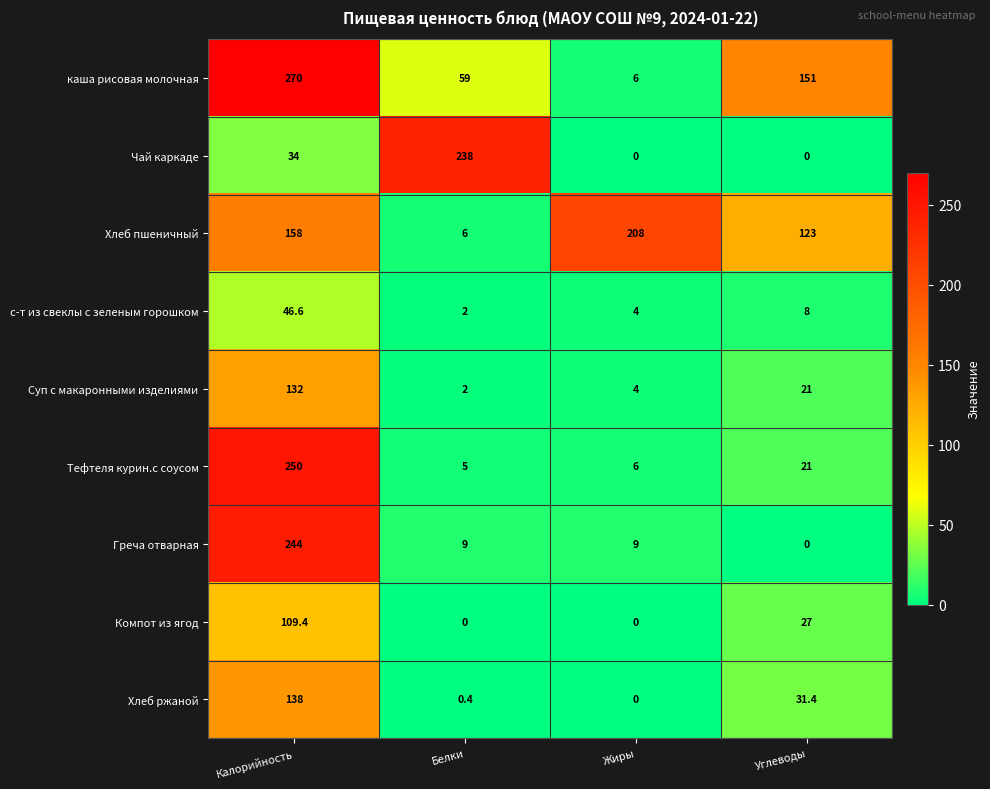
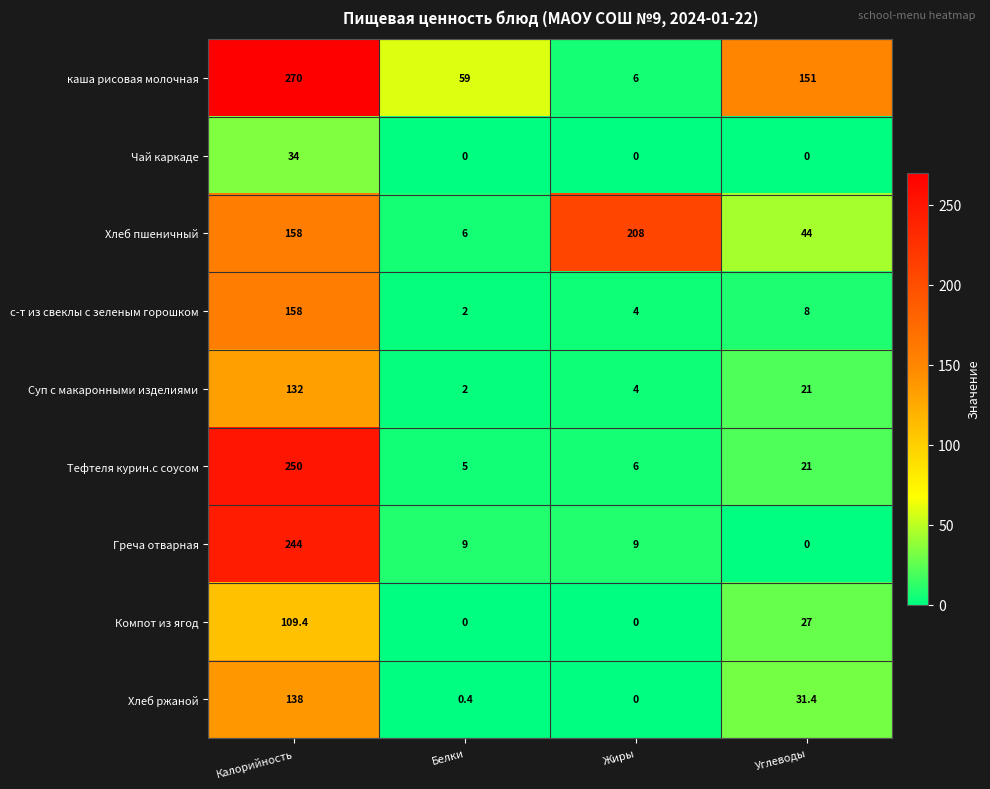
  {
    "каша рисовая молочная": {
      "Калорийность": 270,
      "Белки": 59,
      "Жиры": 6,
      "Углеводы": 151
    },
    "Чай каркаде": {
      "Калорийность": 34,
-     "Белки": 238,
+     "Белки": 0,
      "Жиры": 0,
      "Углеводы": 0
    },
    "Хлеб пшеничный": {
      "Калорийность": 158,
      "Белки": 6,
      "Жиры": 208,
-     "Углеводы": 123
+     "Углеводы": 44
    },
    "с-т из свеклы с зеленым горошком": {
-     "Калорийность": 46.6,
+     "Калорийность": 158,
      "Белки": 2,
      "Жиры": 4,
      "Углеводы": 8
    },
    "Суп с макаронными изделиями": {
      "Калорийность": 132,
      "Белки": 2,
      "Жиры": 4,
      "Углеводы": 21
    },
    "Тефтеля курин.с соусом": {
      "Калорийность": 250,
      "Белки": 5,
      "Жиры": 6,
      "Углеводы": 21
    },
    "Греча отварная": {
      "Калорийность": 244,
      "Белки": 9,
      "Жиры": 9,
      "Углеводы": 0
    },
    "Компот из ягод": {
      "Калорийность": 109.4,
      "Белки": 0,
      "Жиры": 0,
      "Углеводы": 27
    },
    "Хлеб ржаной": {
      "Калорийность": 138,
      "Белки": 0.4,
      "Жиры": 0,
      "Углеводы": 31.4
    }
  }
